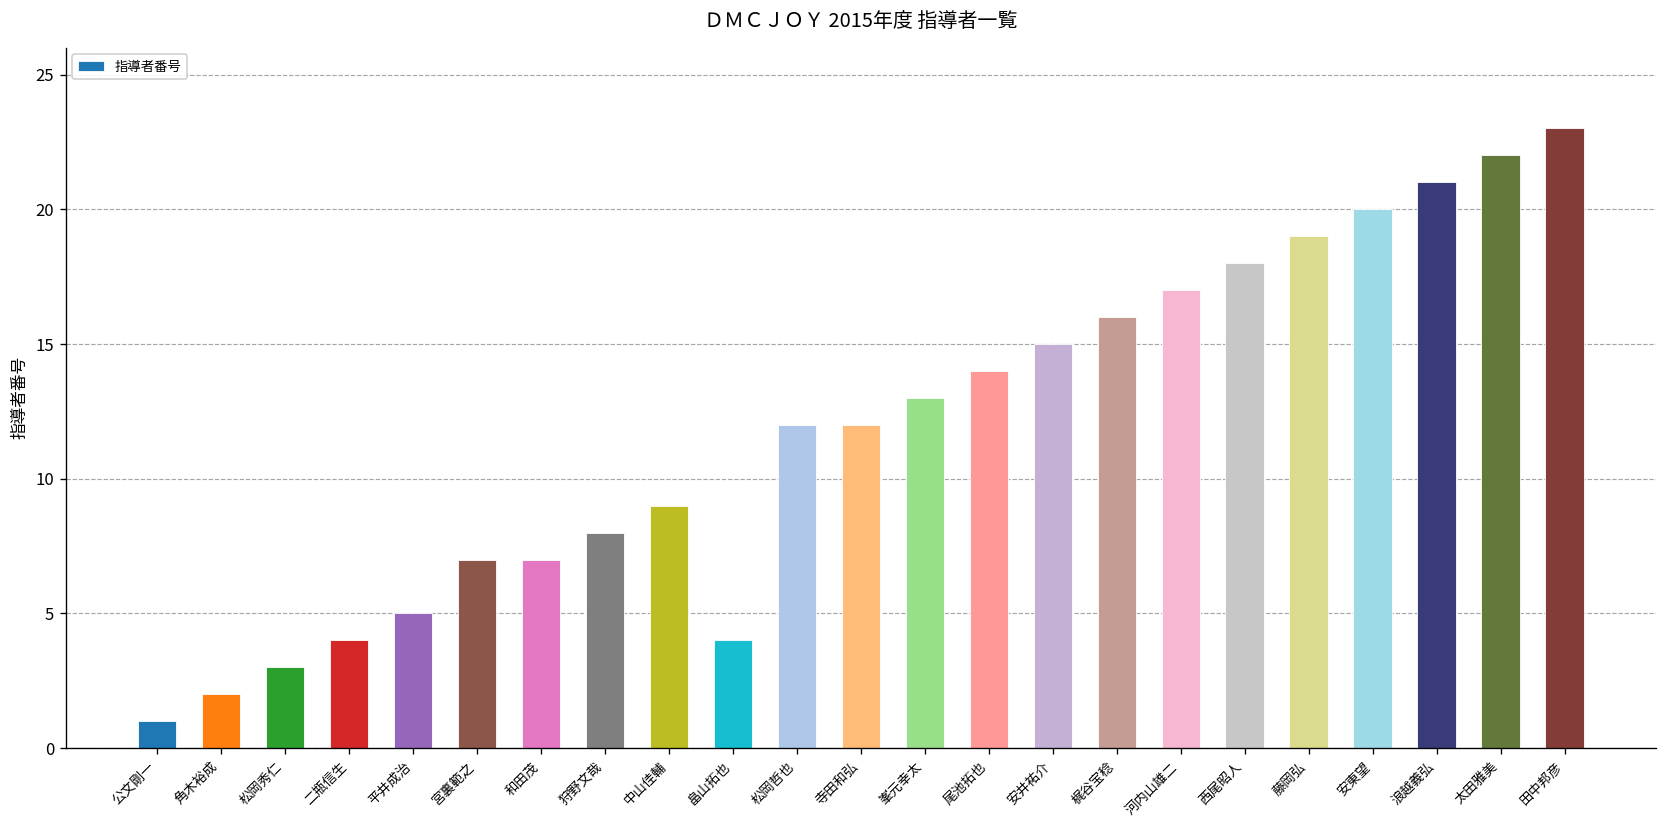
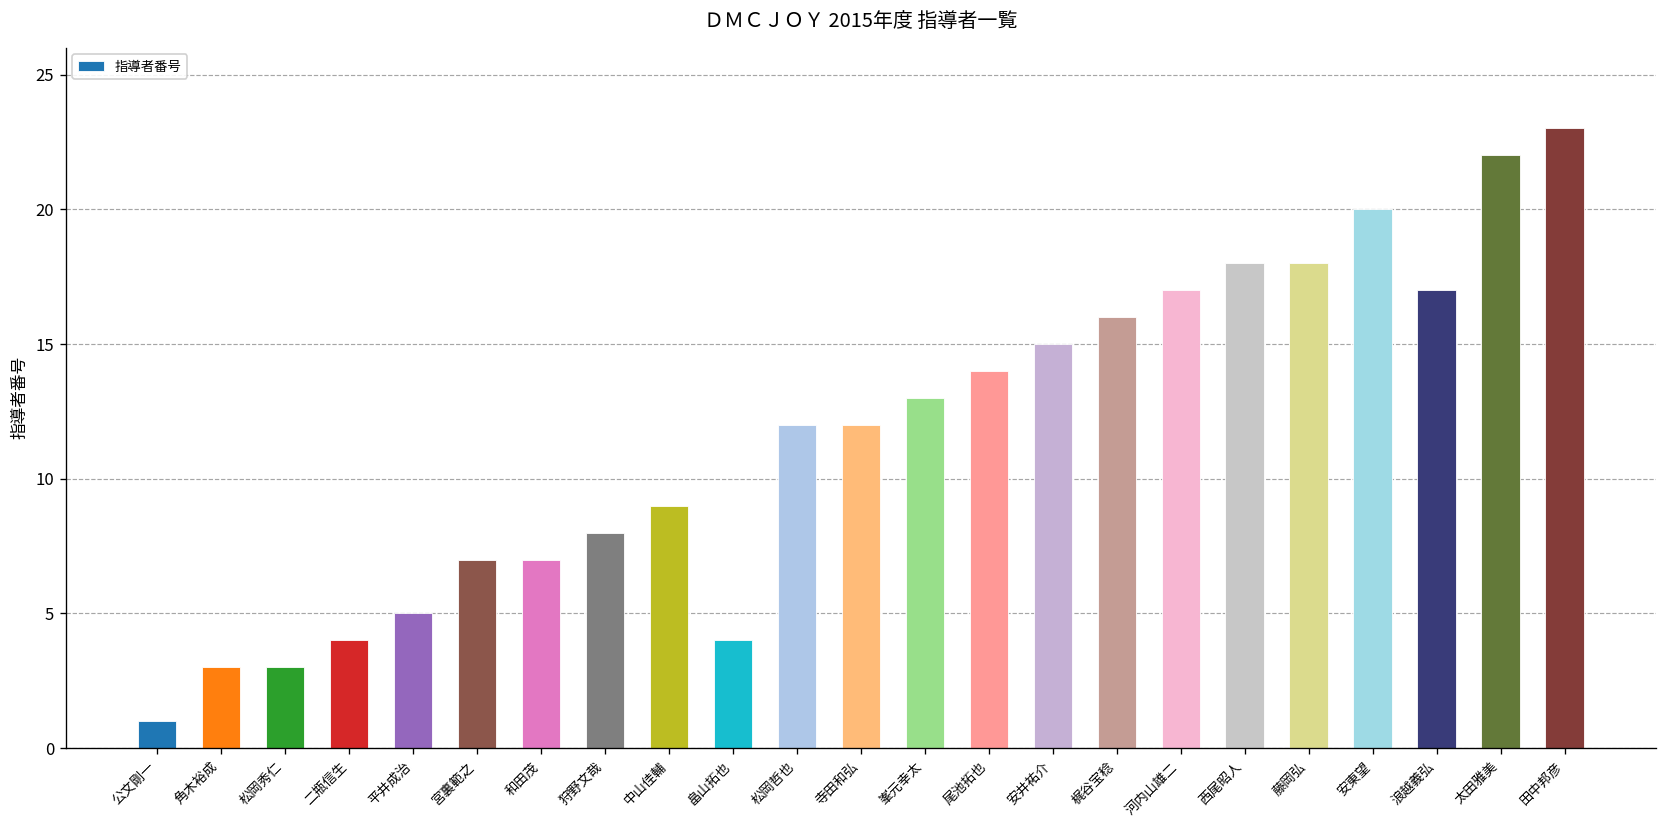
  {
    "公文剛一": 1,
-   "角木裕成": 2,
+   "角木裕成": 3,
    "松岡秀仁": 3,
    "二瓶信生": 4,
    "平井成治": 5,
    "宮裏範之": 7,
    "和田茂": 7,
    "狩野文哉": 8,
    "中山佳輔": 9,
    "畠山拓也": 4,
    "松岡哲也": 12,
    "寺田和弘": 12,
    "峯元幸太": 13,
    "尾池拓也": 14,
    "安井祐介": 15,
    "梶谷宝稔": 16,
    "河内山雄二": 17,
    "西尾昭人": 18,
-   "藤岡弘": 19,
+   "藤岡弘": 18,
    "安東望": 20,
-   "浪越義弘": 21,
+   "浪越義弘": 17,
    "太田雅美": 22,
    "田中邦彦": 23
  }
